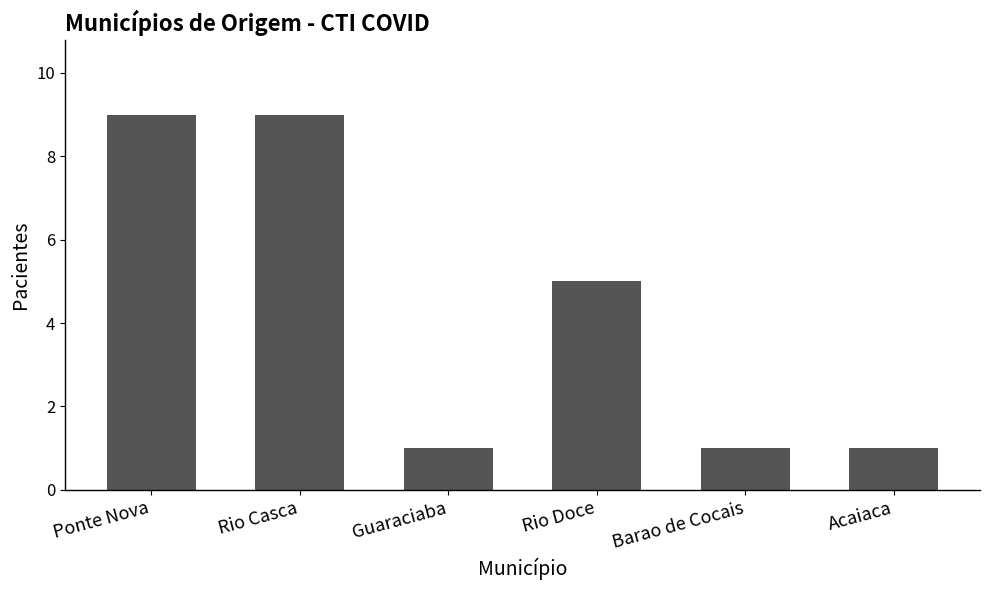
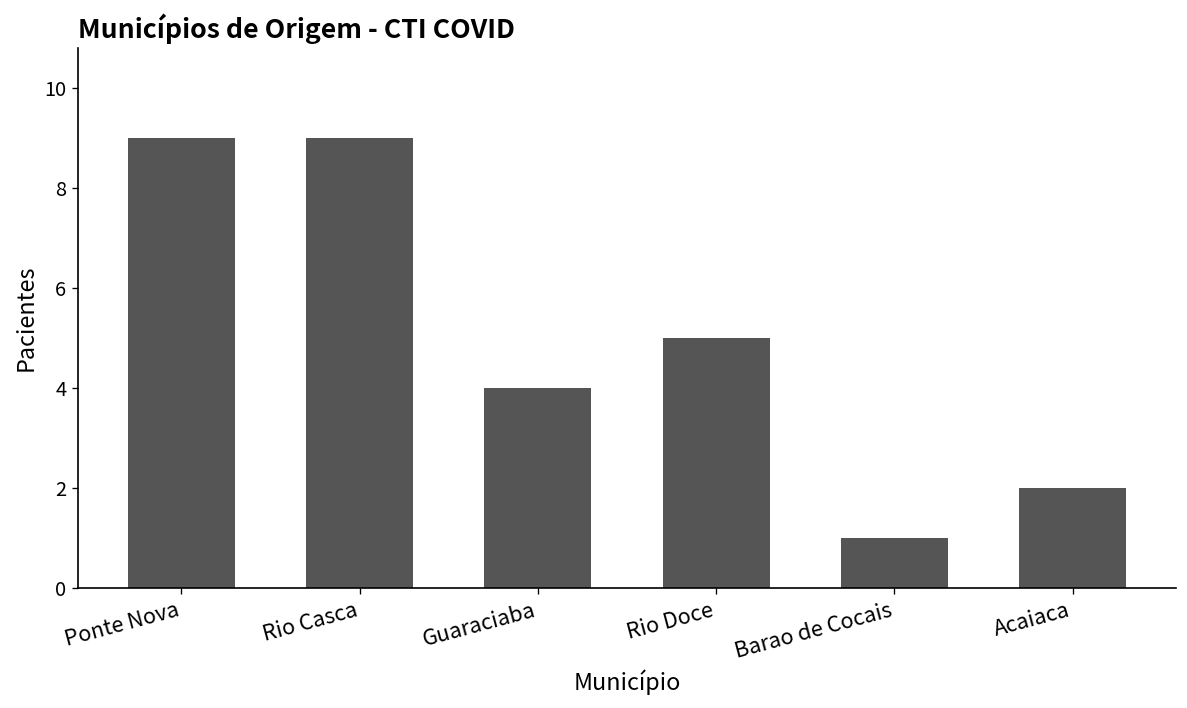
  {
    "Ponte Nova": 9,
    "Rio Casca": 9,
-   "Guaraciaba": 1,
+   "Guaraciaba": 4,
    "Rio Doce": 5,
    "Barao de Cocais": 1,
-   "Acaiaca": 1
+   "Acaiaca": 2
  }
